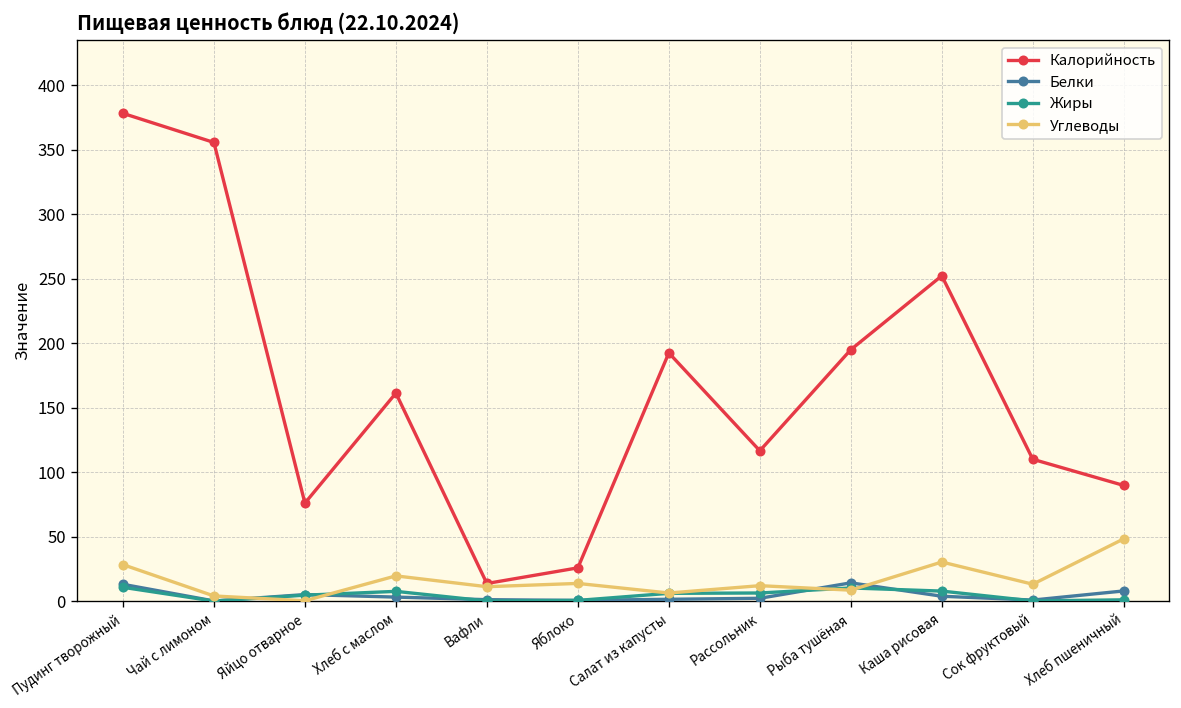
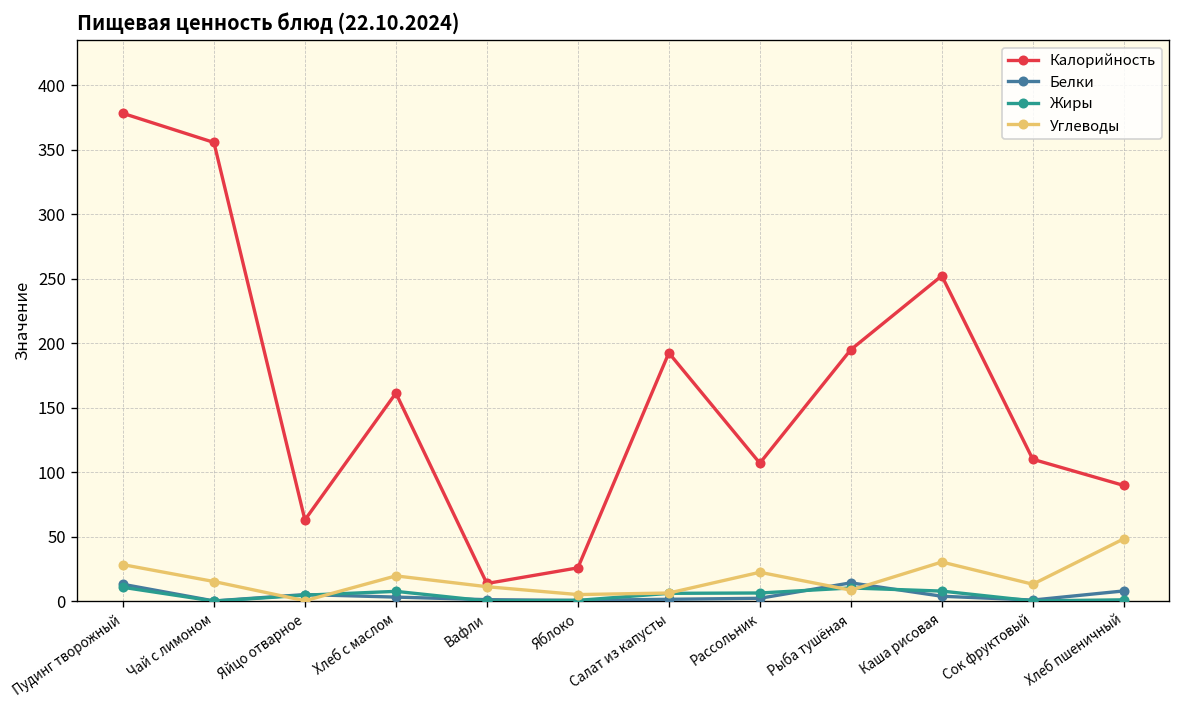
  {
    "Калорийность": {
      "Пудинг творожный": 378,
      "Чай с лимоном": 356,
-     "Яйцо отварное": 76,
+     "Яйцо отварное": 63,
      "Хлеб с маслом": 161,
      "Вафли": 14,
      "Яблоко": 26,
      "Салат из капусты": 193,
-     "Рассольник": 117,
+     "Рассольник": 107,
      "Рыба тушёная": 195,
      "Каша рисовая": 252,
      "Сок фруктовый": 110,
      "Хлеб пшеничный": 90
    },
    "Углеводы": {
      "Пудинг творожный": 28,
-     "Чай с лимоном": 4,
+     "Чай с лимоном": 15,
      "Яйцо отварное": 0,
      "Хлеб с маслом": 20,
      "Вафли": 11,
-     "Яблоко": 14,
-     "Рассольник": 12,
+     "Яблоко": 5,
+     "Рассольник": 22,
      "Каша рисовая": 30,
      "Сок фруктовый": 13,
      "Хлеб пшеничный": 48
    }
  }
